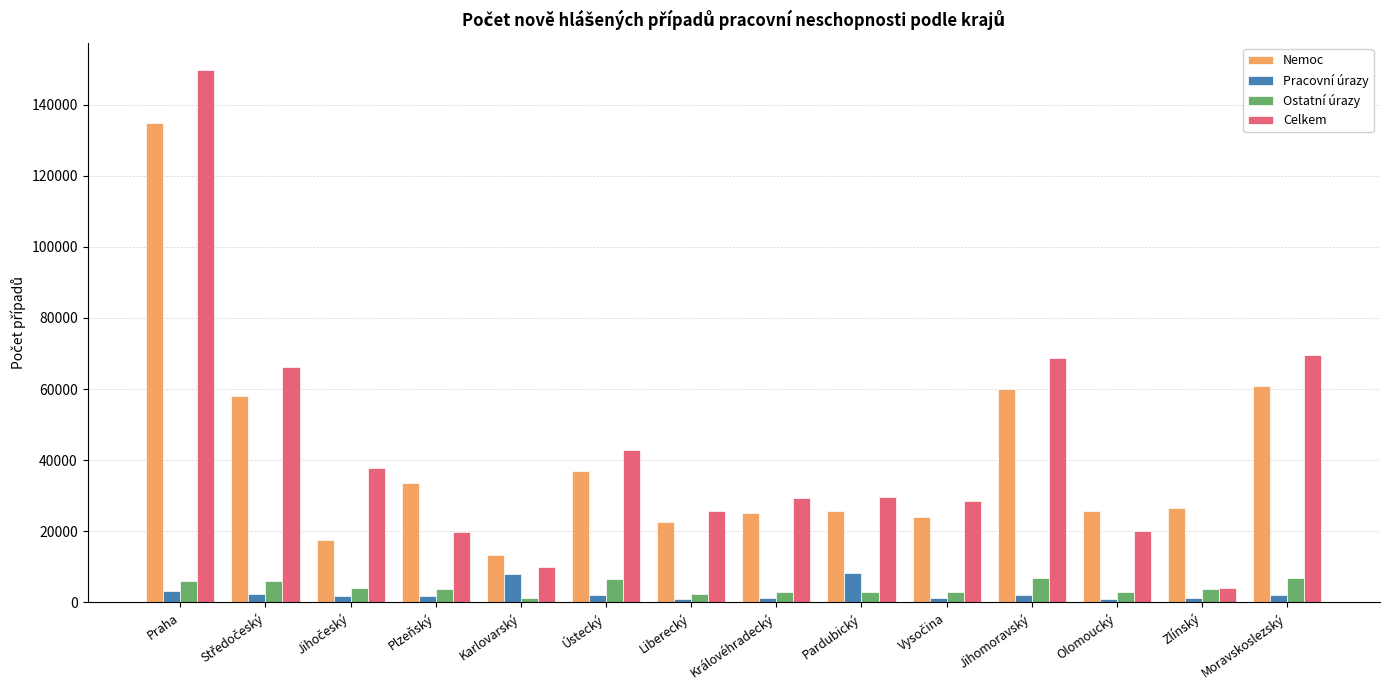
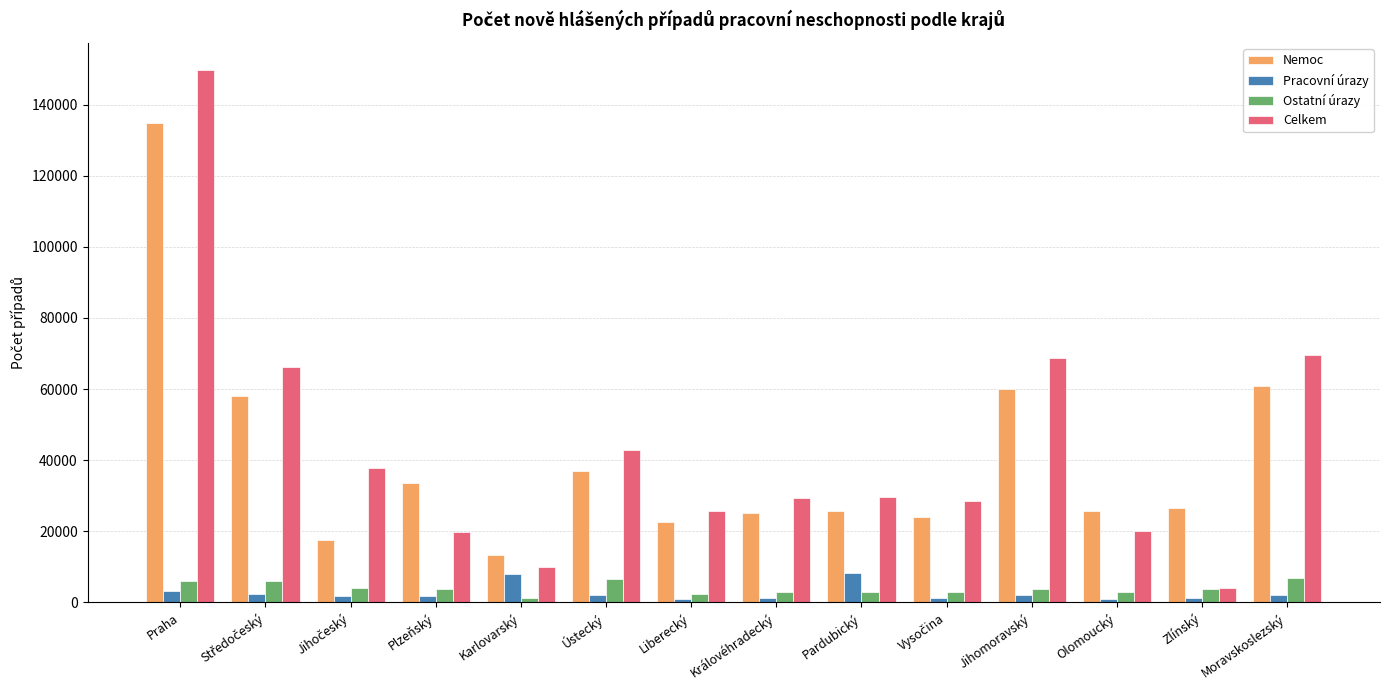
  {
    "Nemoc": {
      "Praha": 135000,
      "Středočeský": 58000,
      "Jihočeský": 18000,
      "Plzeňský": 34000,
      "Karlovarský": 13000,
      "Ústecký": 37000,
      "Liberecký": 23000,
      "Královéhradecký": 25000,
      "Pardubický": 26000,
      "Vysočina": 24000,
      "Jihomoravský": 60000,
      "Olomoucký": 26000,
      "Zlínský": 26000,
      "Moravskoslezský": 61000
    },
    "Pracovní úrazy": {
      "Praha": 3000,
      "Středočeský": 2000,
      "Jihočeský": 2000,
      "Plzeňský": 2000,
      "Karlovarský": 8000,
      "Ústecký": 2000,
      "Liberecký": 1000,
      "Královéhradecký": 1000,
      "Pardubický": 8000,
      "Vysočina": 1000,
      "Jihomoravský": 2000,
      "Olomoucký": 1000,
      "Zlínský": 1000,
      "Moravskoslezský": 2000
    },
    "Ostatní úrazy": {
      "Praha": 6000,
      "Středočeský": 6000,
      "Jihočeský": 4000,
      "Plzeňský": 4000,
      "Karlovarský": 1000,
      "Ústecký": 7000,
      "Liberecký": 2000,
      "Královéhradecký": 3000,
      "Pardubický": 3000,
      "Vysočina": 3000,
-     "Jihomoravský": 7000,
+     "Jihomoravský": 4000,
      "Olomoucký": 3000,
      "Zlínský": 4000,
      "Moravskoslezský": 7000
    },
    "Celkem": {
      "Praha": 150000,
      "Středočeský": 66000,
      "Jihočeský": 38000,
      "Plzeňský": 20000,
      "Karlovarský": 10000,
      "Ústecký": 43000,
      "Liberecký": 26000,
      "Královéhradecký": 29000,
      "Pardubický": 30000,
      "Vysočina": 28000,
      "Jihomoravský": 69000,
      "Olomoucký": 20000,
      "Zlínský": 4000,
      "Moravskoslezský": 70000
    }
  }
